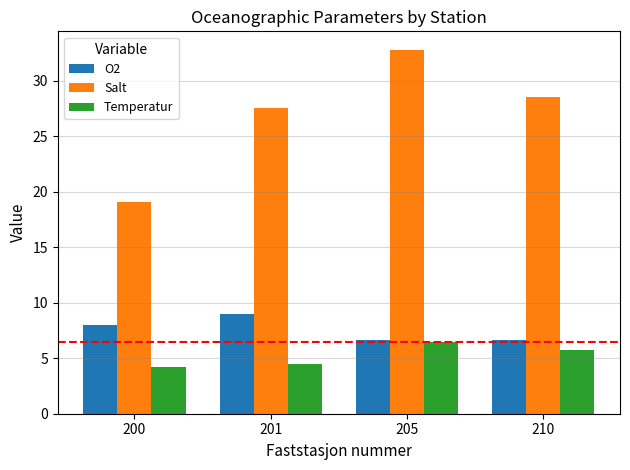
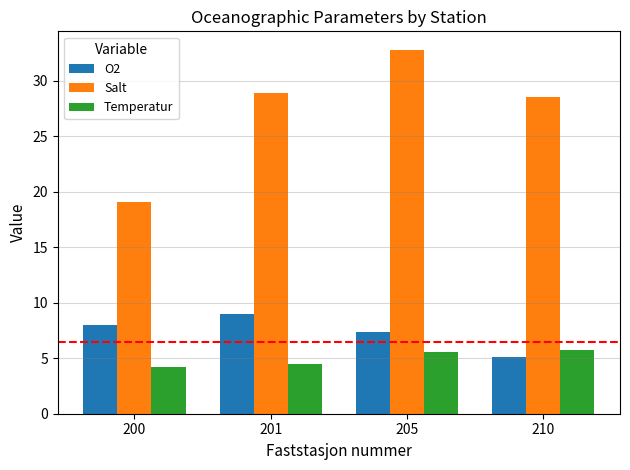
  {
    "O2": {
      "200": 8.0,
      "201": 9.0,
-     "205": 6.6,
-     "210": 6.7
+     "205": 7.3,
+     "210": 5.1
    },
    "Salt": {
      "200": 19.1,
-     "201": 27.6,
+     "201": 28.9,
      "205": 32.8,
      "210": 28.6
    },
    "Temperatur": {
      "200": 4.2,
      "201": 4.5,
-     "205": 6.4,
+     "205": 5.6,
      "210": 5.7
    }
  }
